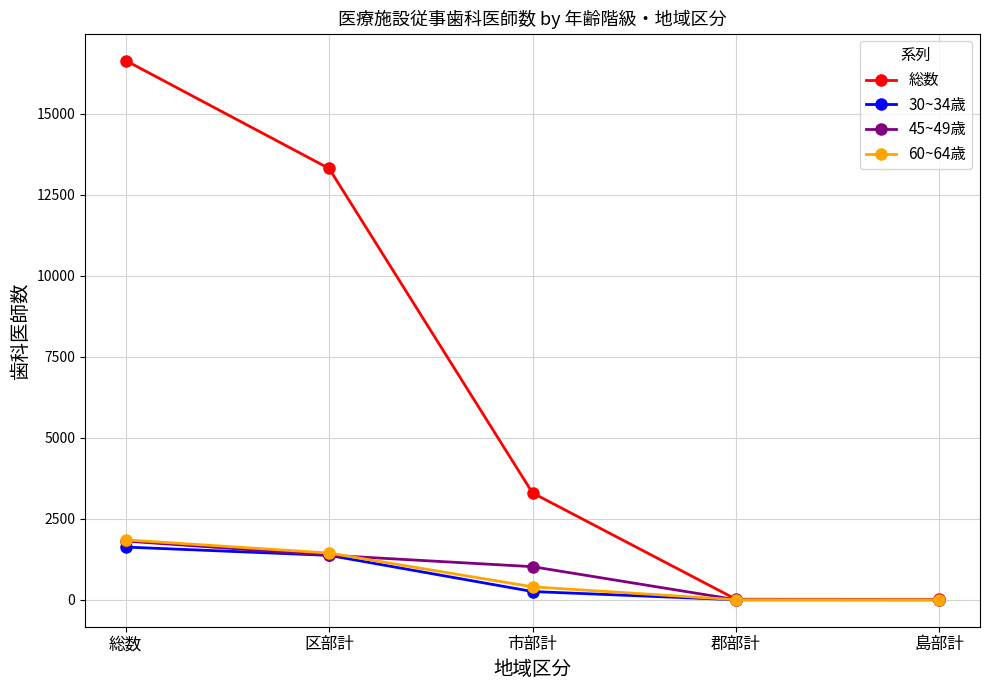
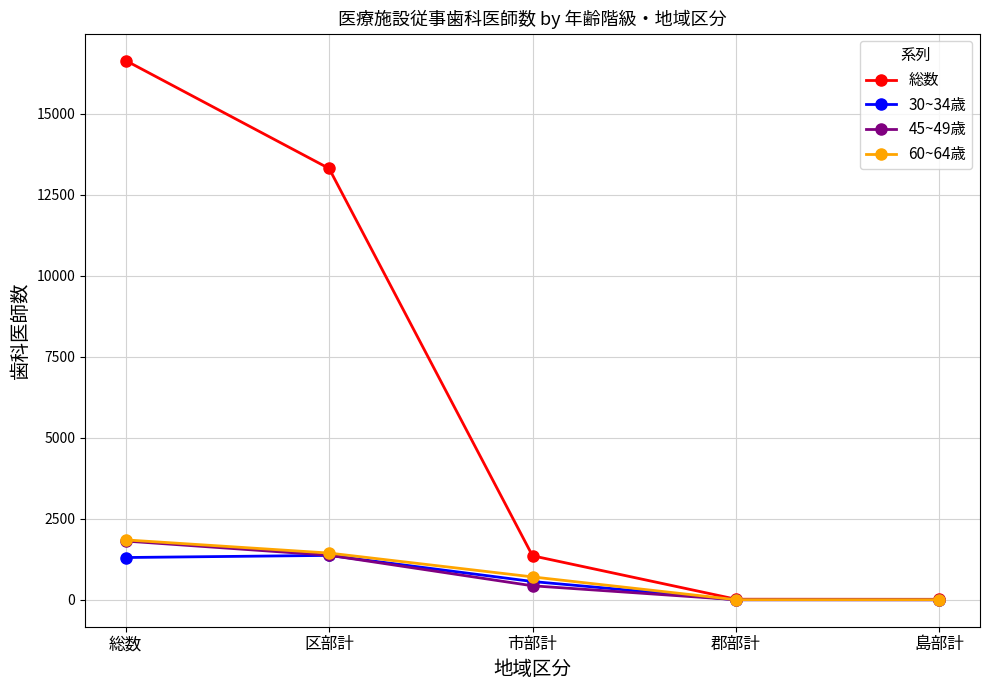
  {
    "総数": {
      "総数": 16600,
      "区部計": 13300,
-     "市部計": 3300
+     "市部計": 1400
    },
    "30~34歳": {
-     "総数": 1600,
-     "市部計": 300
+     "総数": 1300,
+     "市部計": 600
    },
    "45~49歳": {
-     "市部計": 1000
+     "市部計": 400
    },
    "60~64歳": {
-     "市部計": 400
+     "市部計": 700
    }
  }
